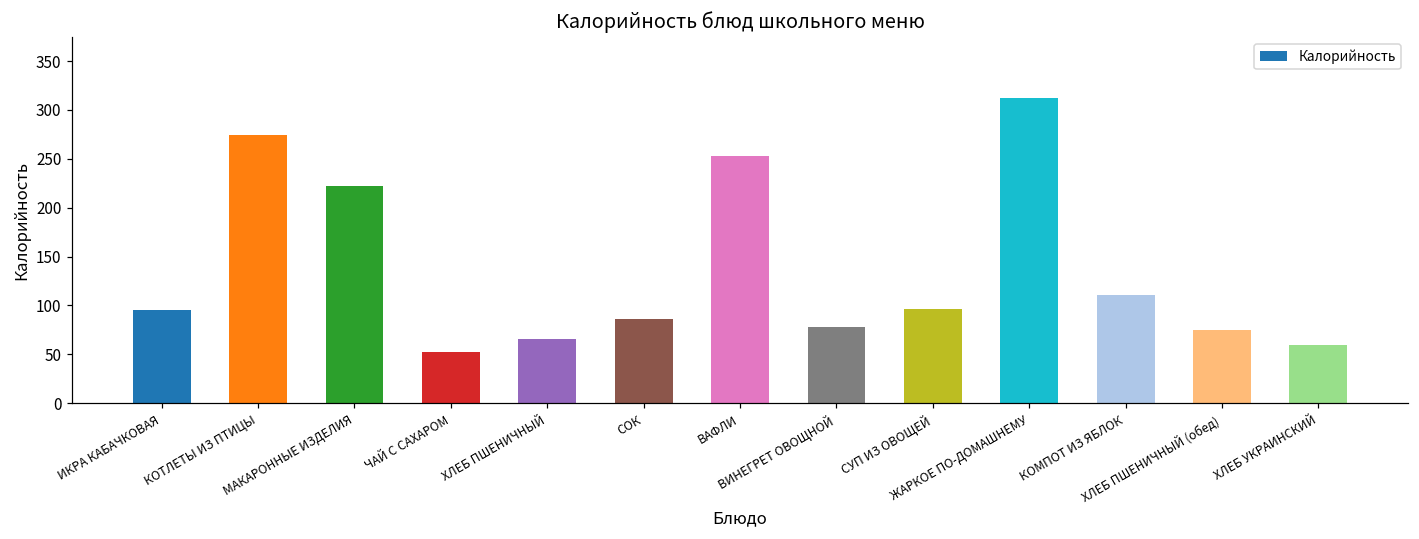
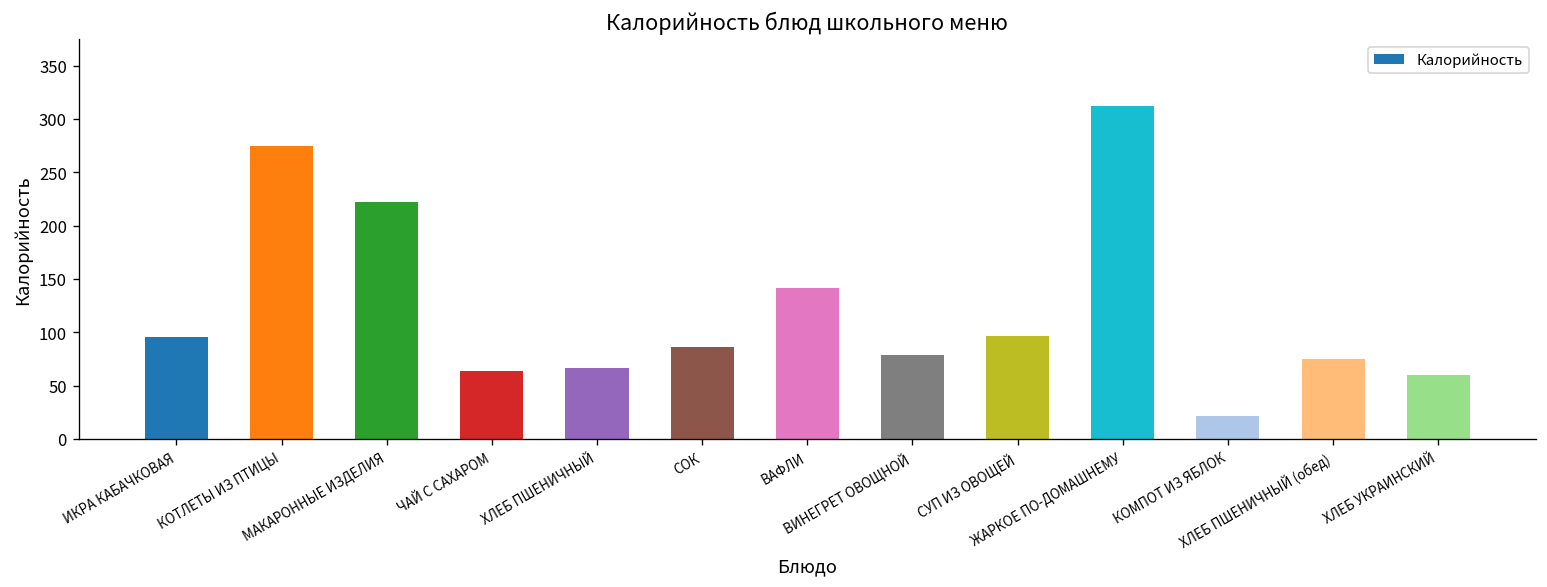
  {
    "ИКРА КАБАЧКОВАЯ": 100,
    "КОТЛЕТЫ ИЗ ПТИЦЫ": 270,
    "МАКАРОННЫЕ ИЗДЕЛИЯ": 220,
-   "ЧАЙ С САХАРОМ": 50,
+   "ЧАЙ С САХАРОМ": 60,
    "ХЛЕБ ПШЕНИЧНЫЙ": 70,
    "СОК": 90,
-   "ВАФЛИ": 250,
+   "ВАФЛИ": 140,
    "ВИНЕГРЕТ ОВОЩНОЙ": 80,
    "СУП ИЗ ОВОЩЕЙ": 100,
    "ЖАРКОЕ ПО-ДОМАШНЕМУ": 310,
-   "КОМПОТ ИЗ ЯБЛОК": 110,
+   "КОМПОТ ИЗ ЯБЛОК": 20,
    "ХЛЕБ ПШЕНИЧНЫЙ (обед)": 80,
    "ХЛЕБ УКРАИНСКИЙ": 60
  }
